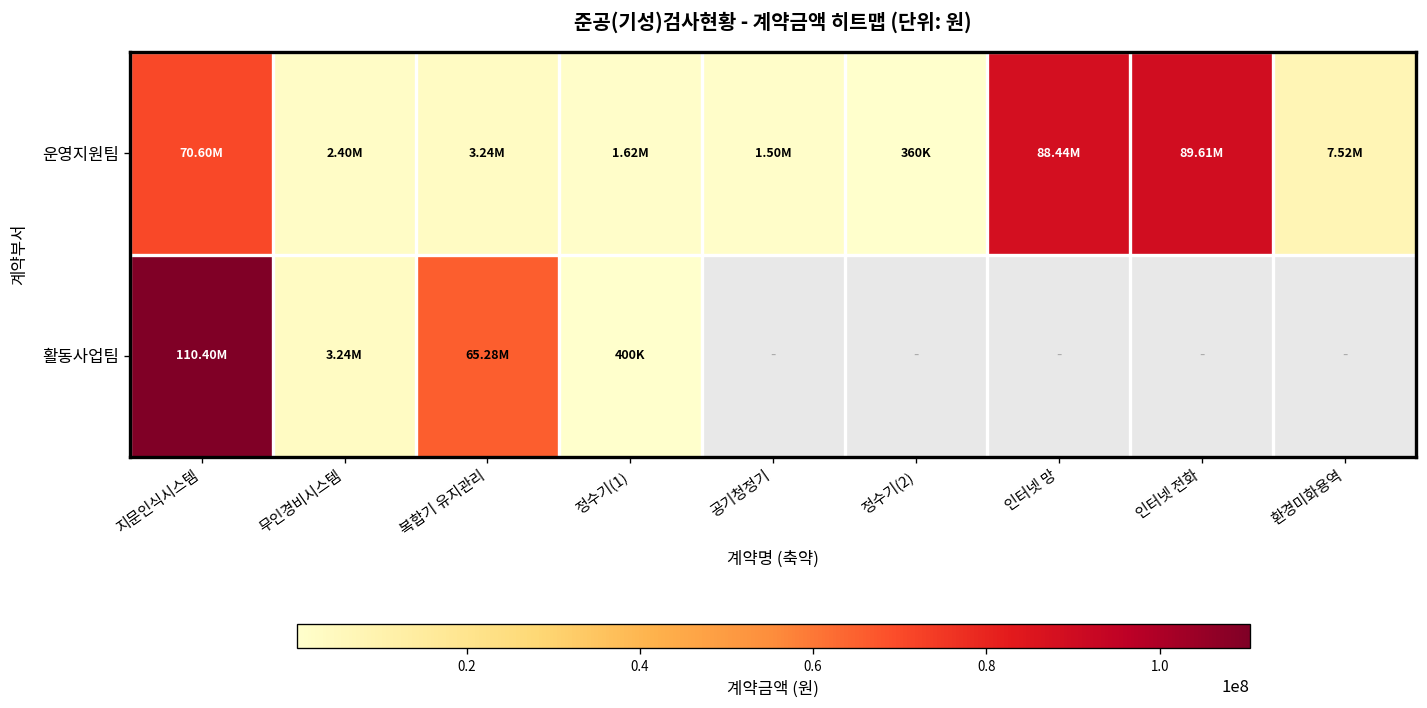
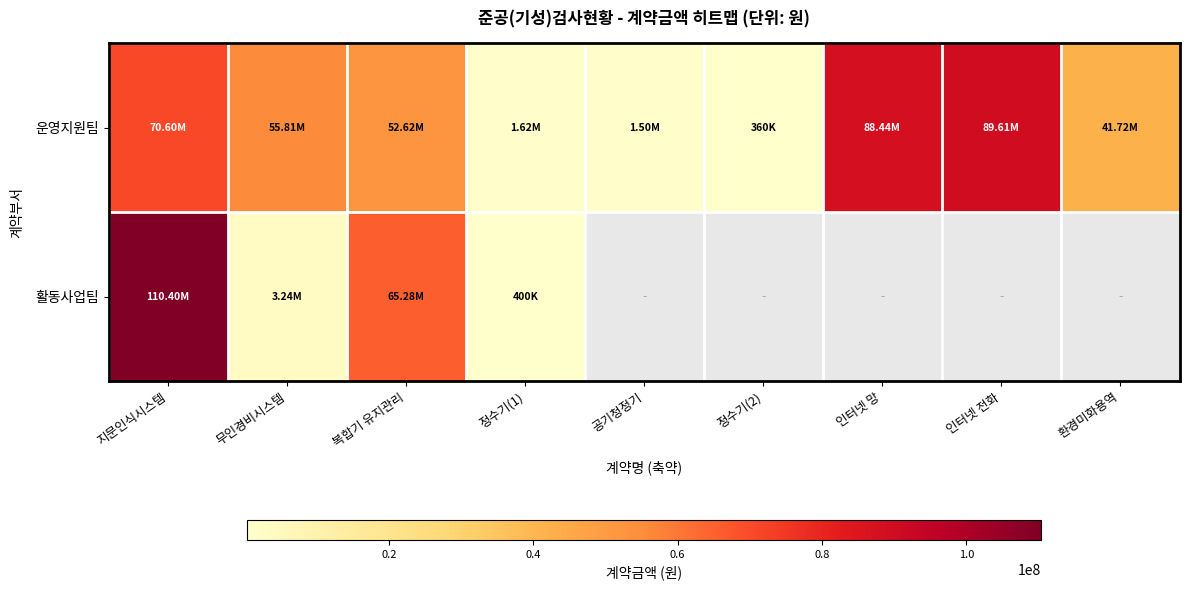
  {
    "운영지원팀": {
      "지문인식시스템": "70.60M",
-     "무인경비시스템": "2.40M",
-     "복합기 유지관리": "3.24M",
+     "무인경비시스템": "55.81M",
+     "복합기 유지관리": "52.62M",
      "정수기(1)": "1.62M",
      "공기청정기": "1.50M",
      "정수기(2)": "360K",
      "인터넷 망": "88.44M",
      "인터넷 전화": "89.61M",
-     "환경미화용역": "7.52M"
+     "환경미화용역": "41.72M"
    },
    "활동사업팀": {
      "지문인식시스템": "110.40M",
      "무인경비시스템": "3.24M",
      "복합기 유지관리": "65.28M",
      "정수기(1)": "400K"
    }
  }
